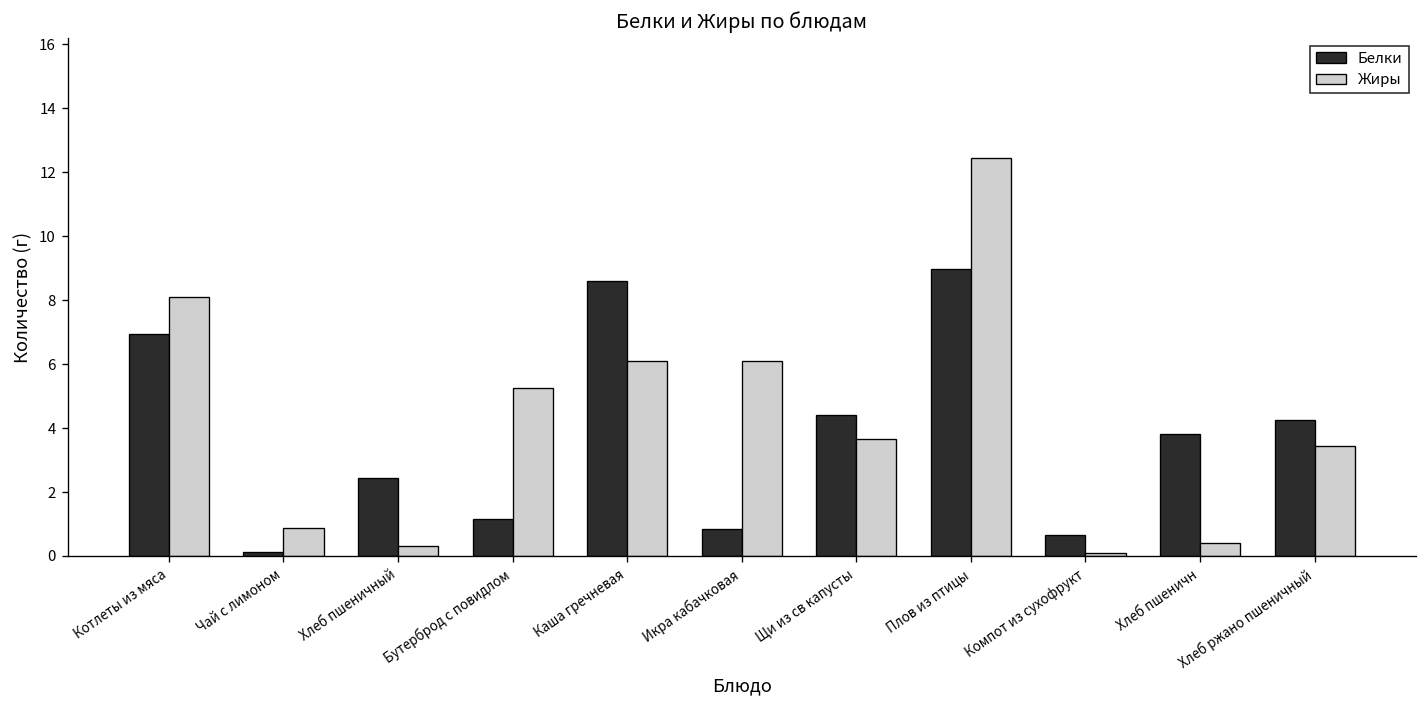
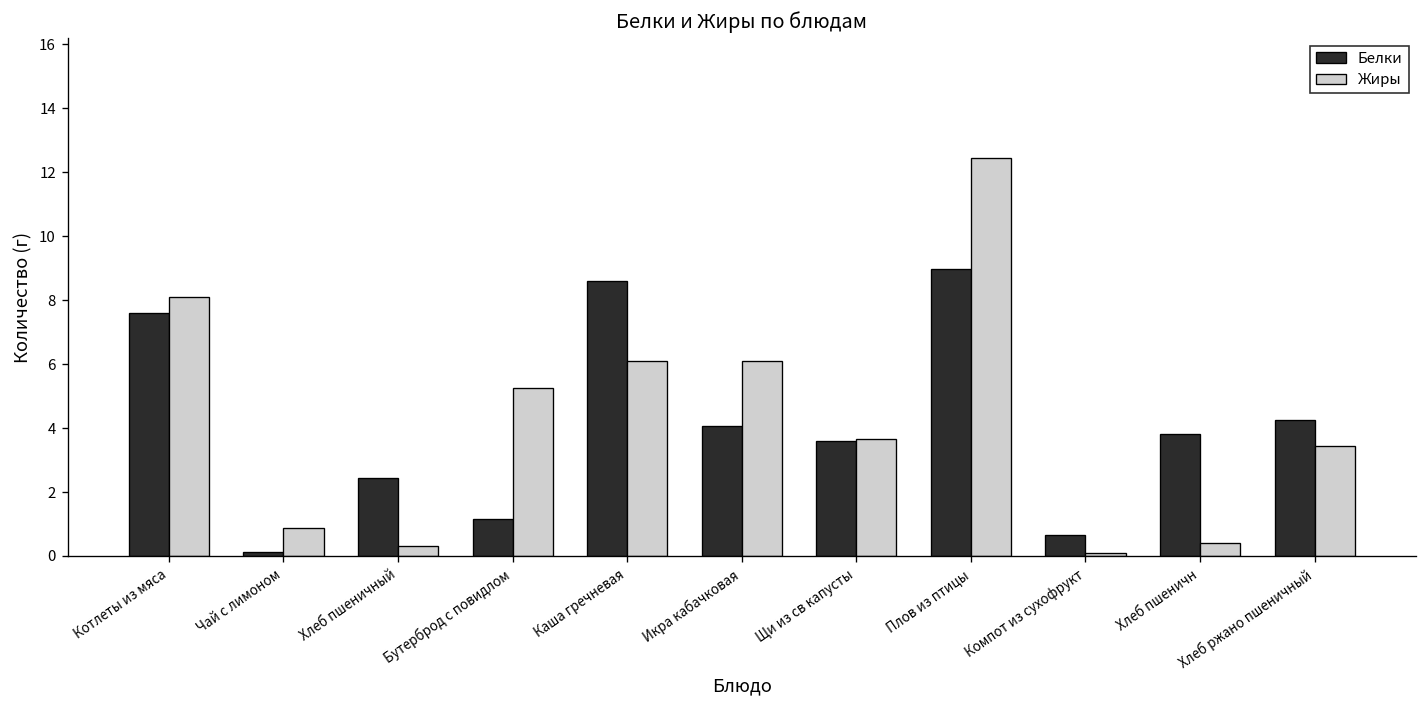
  {
    "Белки": {
-     "Котлеты из мяса": 6.9,
+     "Котлеты из мяса": 7.6,
      "Чай с лимоном": 0.1,
      "Хлеб пшеничный": 2.4,
      "Бутерброд с повидлом": 1.2,
      "Каша гречневая": 8.6,
-     "Икра кабачковая": 0.8,
-     "Щи из св капусты": 4.4,
+     "Икра кабачковая": 4.1,
+     "Щи из св капусты": 3.6,
      "Плов из птицы": 9.0,
      "Компот из сухофрукт": 0.7,
      "Хлеб пшеничн": 3.8,
      "Хлеб ржано пшеничный": 4.3
    },
    "Жиры": {
      "Котлеты из мяса": 8.1,
      "Чай с лимоном": 0.9,
      "Хлеб пшеничный": 0.3,
      "Бутерброд с повидлом": 5.2,
      "Каша гречневая": 6.1,
      "Икра кабачковая": 6.1,
      "Щи из св капусты": 3.7,
      "Плов из птицы": 12.5,
      "Хлеб пшеничн": 0.4,
      "Хлеб ржано пшеничный": 3.4
    }
  }
